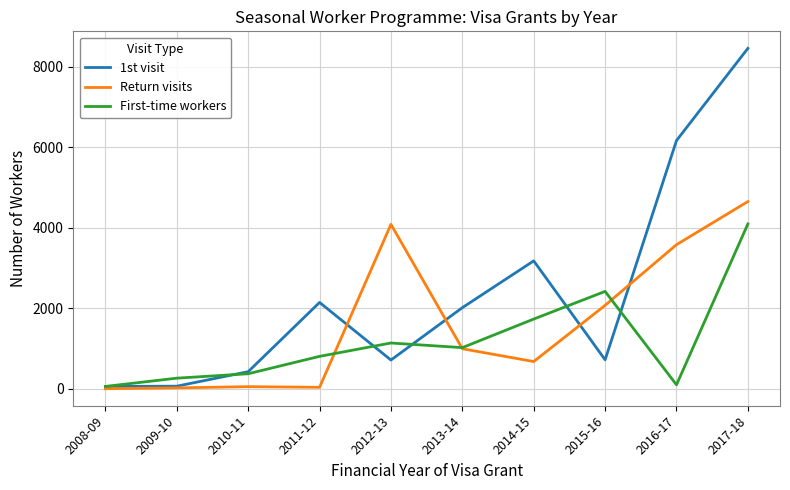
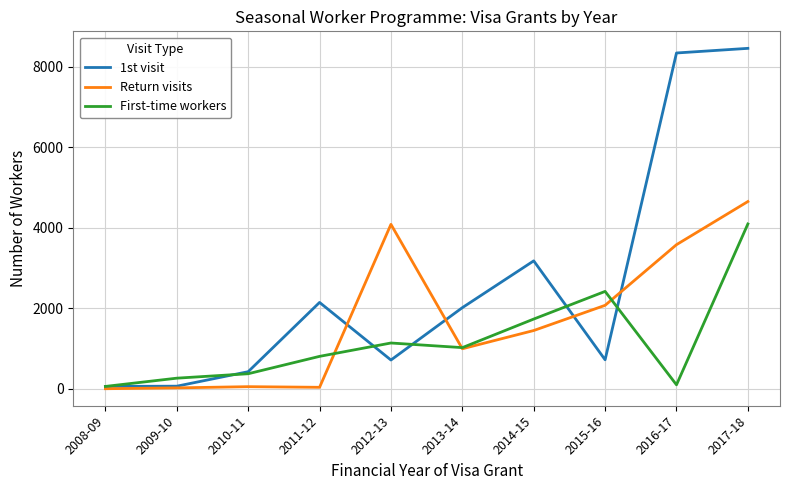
  {
    "1st visit": {
      "2011-12": 2100,
      "2012-13": 700,
      "2013-14": 2000,
      "2014-15": 3200,
      "2015-16": 700,
-     "2016-17": 6200,
+     "2016-17": 8300,
      "2017-18": 8500
    },
    "Return visits": {
      "2010-11": 100,
      "2011-12": 0,
      "2012-13": 4100,
-     "2014-15": 700,
+     "2014-15": 1400,
      "2015-16": 2100,
      "2016-17": 3600,
      "2017-18": 4700
    },
    "First-time workers": {
      "2009-10": 300,
      "2011-12": 800,
      "2012-13": 1100,
      "2014-15": 1700,
      "2015-16": 2400,
      "2016-17": 100,
      "2017-18": 4100
    }
  }
